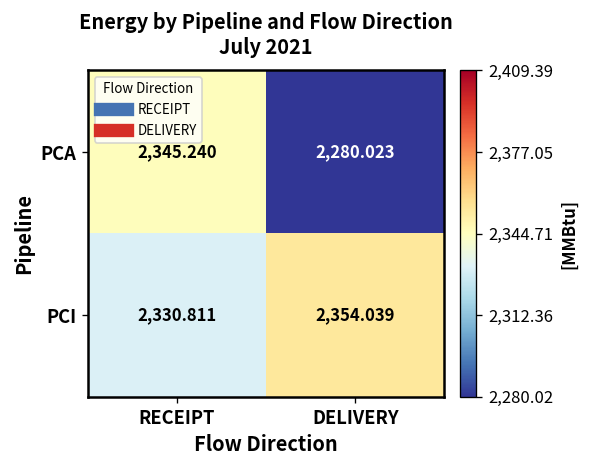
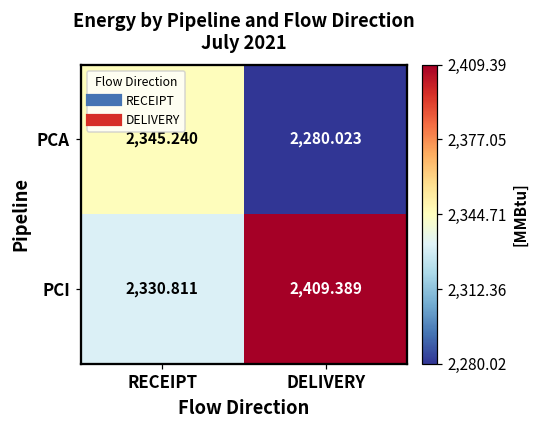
  {
    "PCA": {
      "RECEIPT": "2,345.240",
      "DELIVERY": "2,280.023"
    },
    "PCI": {
      "RECEIPT": "2,330.811",
-     "DELIVERY": "2,354.039"
+     "DELIVERY": "2,409.389"
    }
  }
